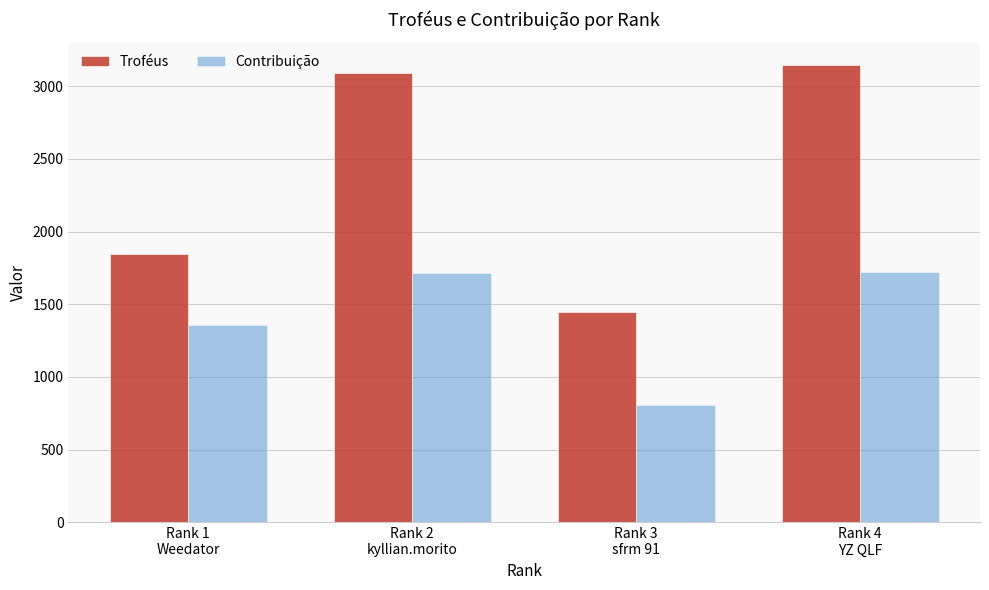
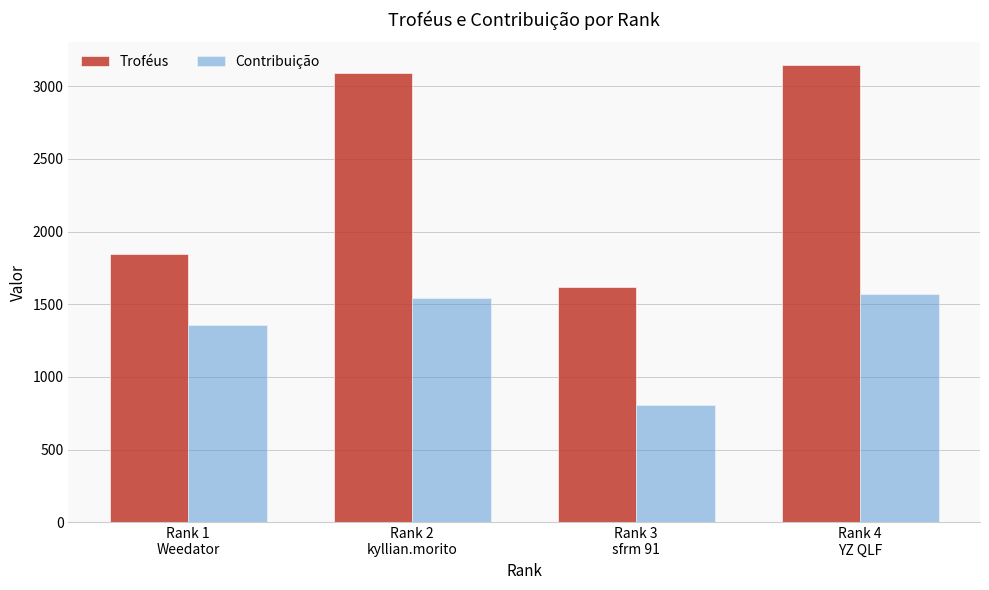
  {
    "Troféus": {
      "Rank 1 Weedator": 1850,
      "Rank 2 kyllian.morito": 3090,
-     "Rank 3 sfrm 91": 1450,
+     "Rank 3 sfrm 91": 1620,
      "Rank 4 YZ QLF": 3140
    },
    "Contribuição": {
      "Rank 1 Weedator": 1360,
-     "Rank 2 kyllian.morito": 1720,
+     "Rank 2 kyllian.morito": 1550,
      "Rank 3 sfrm 91": 810,
-     "Rank 4 YZ QLF": 1720
+     "Rank 4 YZ QLF": 1570
    }
  }
